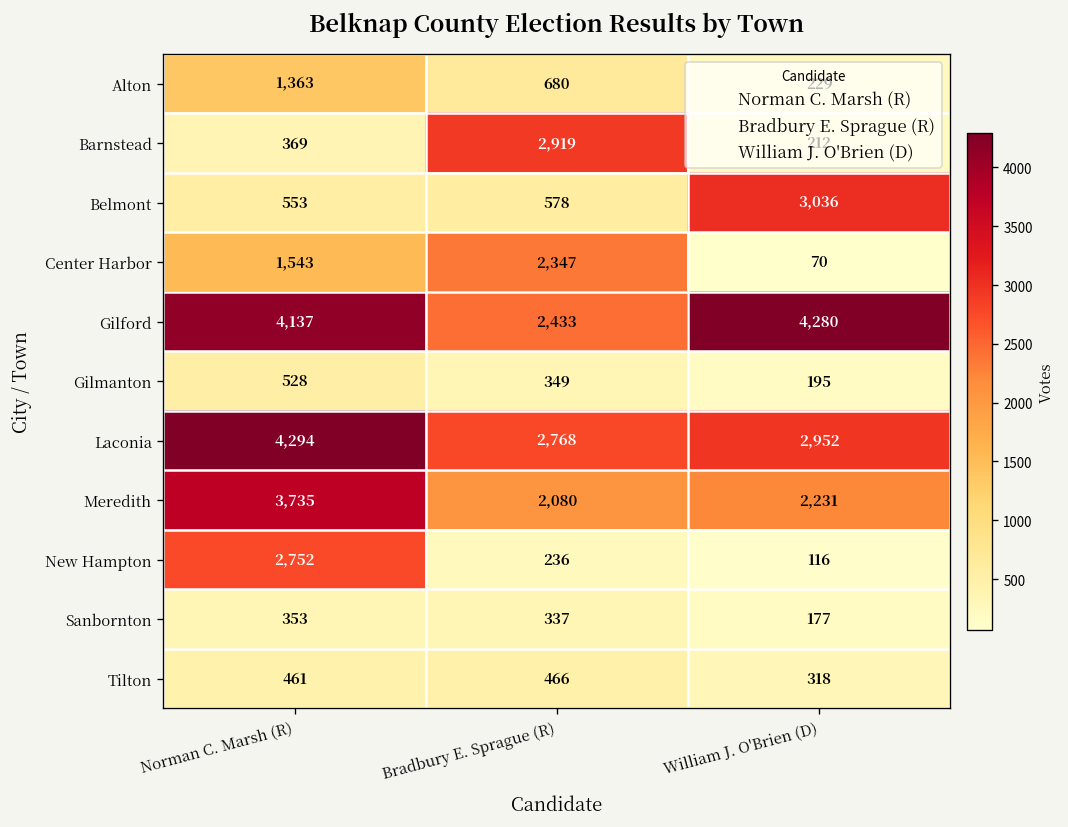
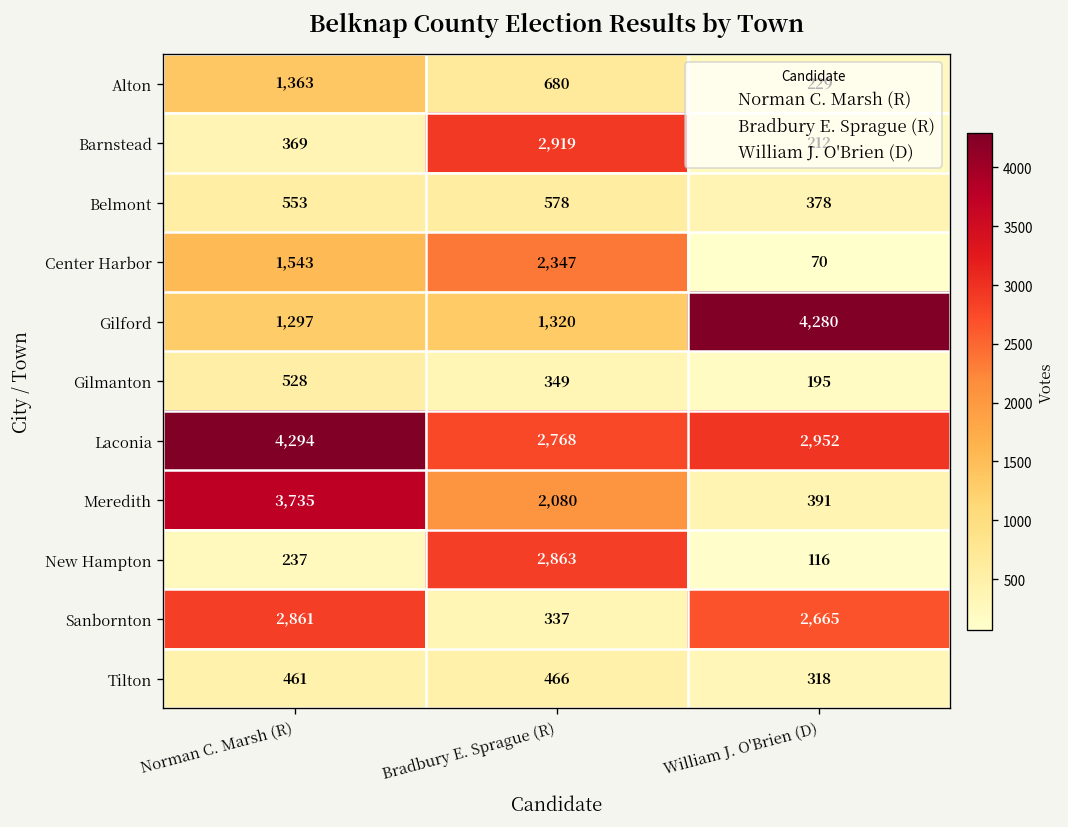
  {
    "Alton": {
      "Norman C. Marsh (R)": "1,363",
      "Bradbury E. Sprague (R)": "680"
    },
    "Barnstead": {
      "Norman C. Marsh (R)": "369",
      "Bradbury E. Sprague (R)": "2,919"
    },
    "Belmont": {
      "Norman C. Marsh (R)": "553",
      "Bradbury E. Sprague (R)": "578",
-     "William J. O'Brien (D)": "3,036"
+     "William J. O'Brien (D)": "378"
    },
    "Center Harbor": {
      "Norman C. Marsh (R)": "1,543",
      "Bradbury E. Sprague (R)": "2,347",
      "William J. O'Brien (D)": "70"
    },
    "Gilford": {
-     "Norman C. Marsh (R)": "4,137",
-     "Bradbury E. Sprague (R)": "2,433",
+     "Norman C. Marsh (R)": "1,297",
+     "Bradbury E. Sprague (R)": "1,320",
      "William J. O'Brien (D)": "4,280"
    },
    "Gilmanton": {
      "Norman C. Marsh (R)": "528",
      "Bradbury E. Sprague (R)": "349",
      "William J. O'Brien (D)": "195"
    },
    "Laconia": {
      "Norman C. Marsh (R)": "4,294",
      "Bradbury E. Sprague (R)": "2,768",
      "William J. O'Brien (D)": "2,952"
    },
    "Meredith": {
      "Norman C. Marsh (R)": "3,735",
      "Bradbury E. Sprague (R)": "2,080",
-     "William J. O'Brien (D)": "2,231"
+     "William J. O'Brien (D)": "391"
    },
    "New Hampton": {
-     "Norman C. Marsh (R)": "2,752",
-     "Bradbury E. Sprague (R)": "236",
+     "Norman C. Marsh (R)": "237",
+     "Bradbury E. Sprague (R)": "2,863",
      "William J. O'Brien (D)": "116"
    },
    "Sanbornton": {
-     "Norman C. Marsh (R)": "353",
+     "Norman C. Marsh (R)": "2,861",
      "Bradbury E. Sprague (R)": "337",
-     "William J. O'Brien (D)": "177"
+     "William J. O'Brien (D)": "2,665"
    },
    "Tilton": {
      "Norman C. Marsh (R)": "461",
      "Bradbury E. Sprague (R)": "466",
      "William J. O'Brien (D)": "318"
    }
  }
